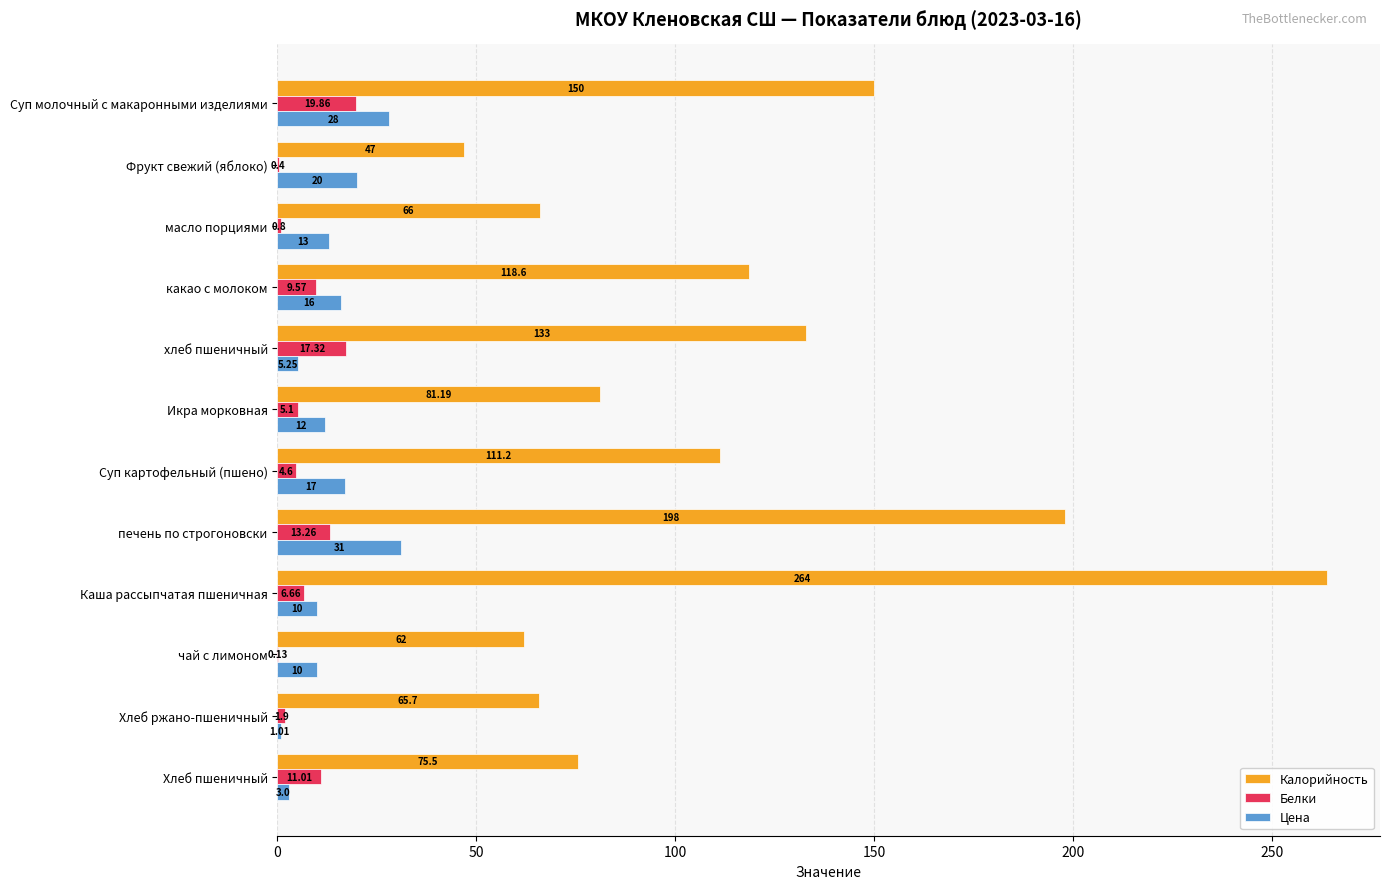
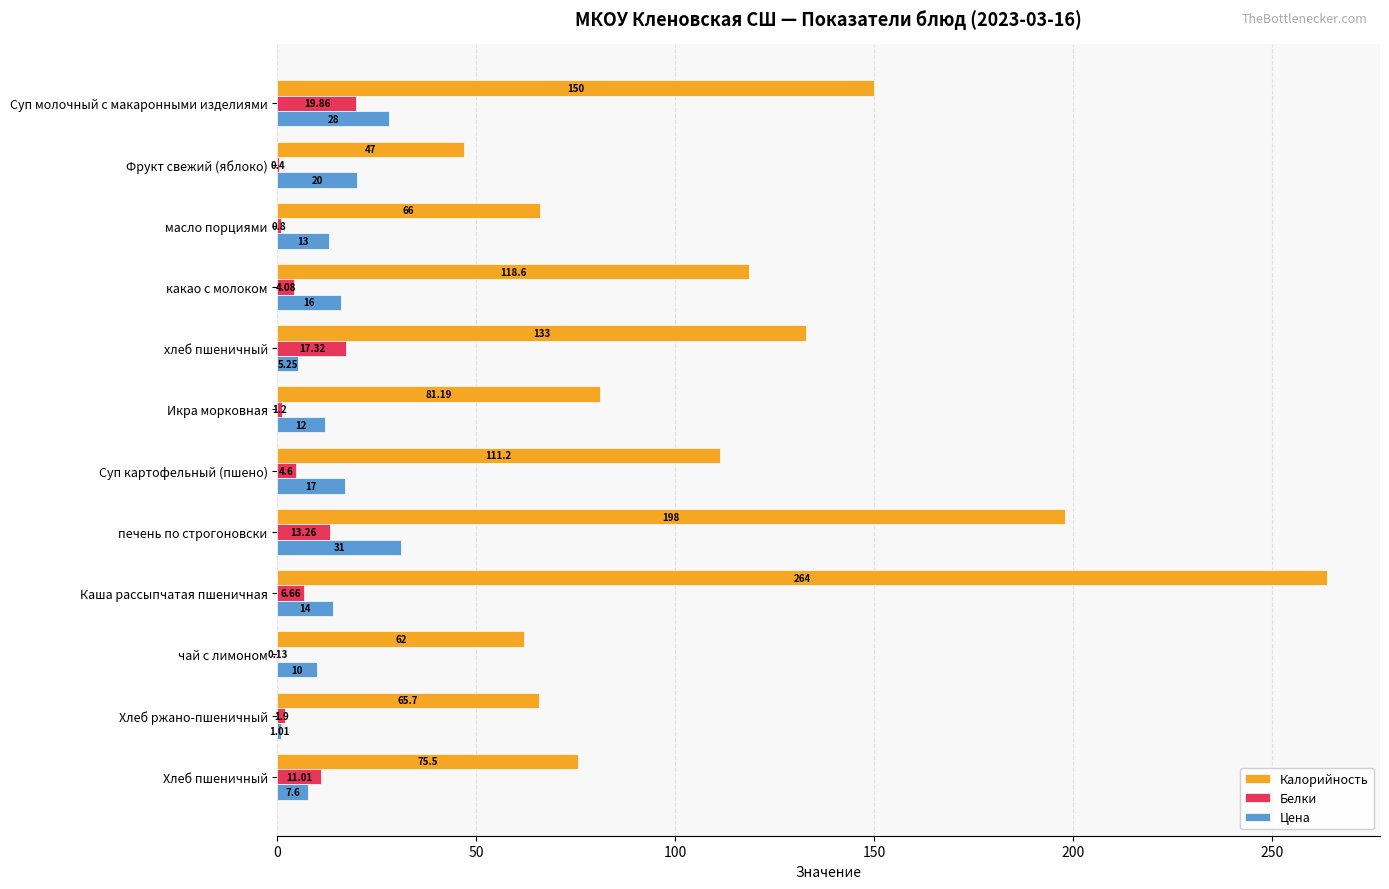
  {
    "Калорийность": {
      "Суп молочный с макаронными изделиями": 150,
      "Фрукт свежий (яблоко)": 47,
      "масло порциями": 66,
      "какао с молоком": 118.6,
      "хлеб пшеничный": 133,
      "Икра морковная": 81.19,
      "Суп картофельный (пшено)": 111.2,
      "печень по строгоновски": 198,
      "Каша рассыпчатая пшеничная": 264,
      "чай с лимоном": 62,
      "Хлеб ржано-пшеничный": 65.7,
      "Хлеб пшеничный": 75.5
    },
    "Белки": {
      "Суп молочный с макаронными изделиями": 19.86,
      "Фрукт свежий (яблоко)": 0.4,
      "масло порциями": 0.8,
-     "какао с молоком": 9.57,
+     "какао с молоком": 4.08,
      "хлеб пшеничный": 17.32,
-     "Икра морковная": 5.1,
+     "Икра морковная": 1.2,
      "Суп картофельный (пшено)": 4.6,
      "печень по строгоновски": 13.26,
      "Каша рассыпчатая пшеничная": 6.66,
      "чай с лимоном": 0.13,
      "Хлеб ржано-пшеничный": 1.9,
      "Хлеб пшеничный": 11.01
    },
    "Цена": {
      "Суп молочный с макаронными изделиями": 28,
      "Фрукт свежий (яблоко)": 20,
      "масло порциями": 13,
      "какао с молоком": 16,
      "хлеб пшеничный": 5.25,
      "Икра морковная": 12,
      "Суп картофельный (пшено)": 17,
      "печень по строгоновски": 31,
-     "Каша рассыпчатая пшеничная": 10,
+     "Каша рассыпчатая пшеничная": 14,
      "чай с лимоном": 10,
      "Хлеб ржано-пшеничный": 1.01,
-     "Хлеб пшеничный": 3.0
+     "Хлеб пшеничный": 7.6
    }
  }
